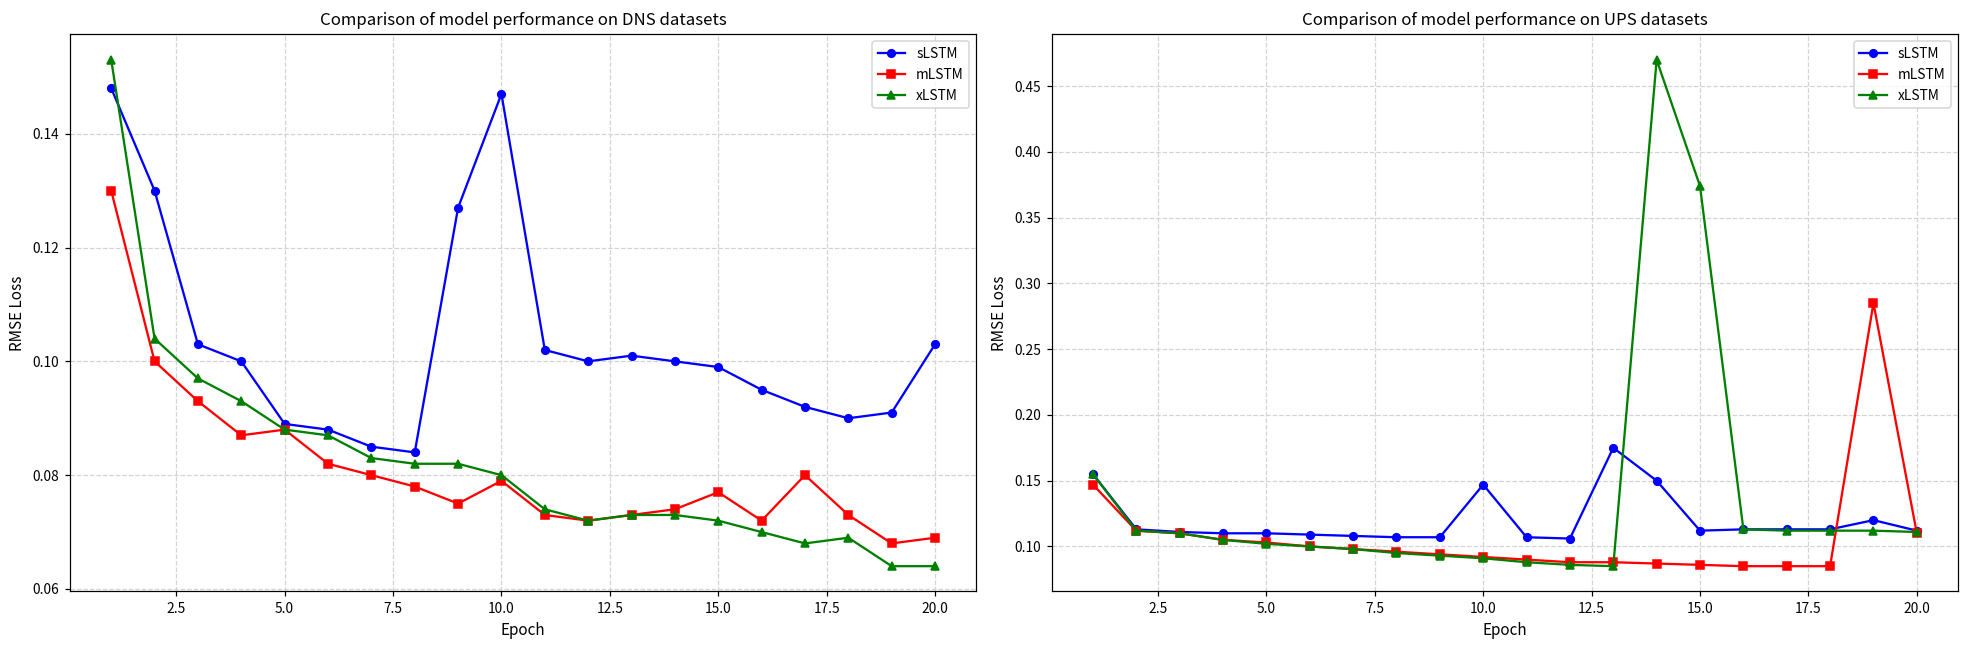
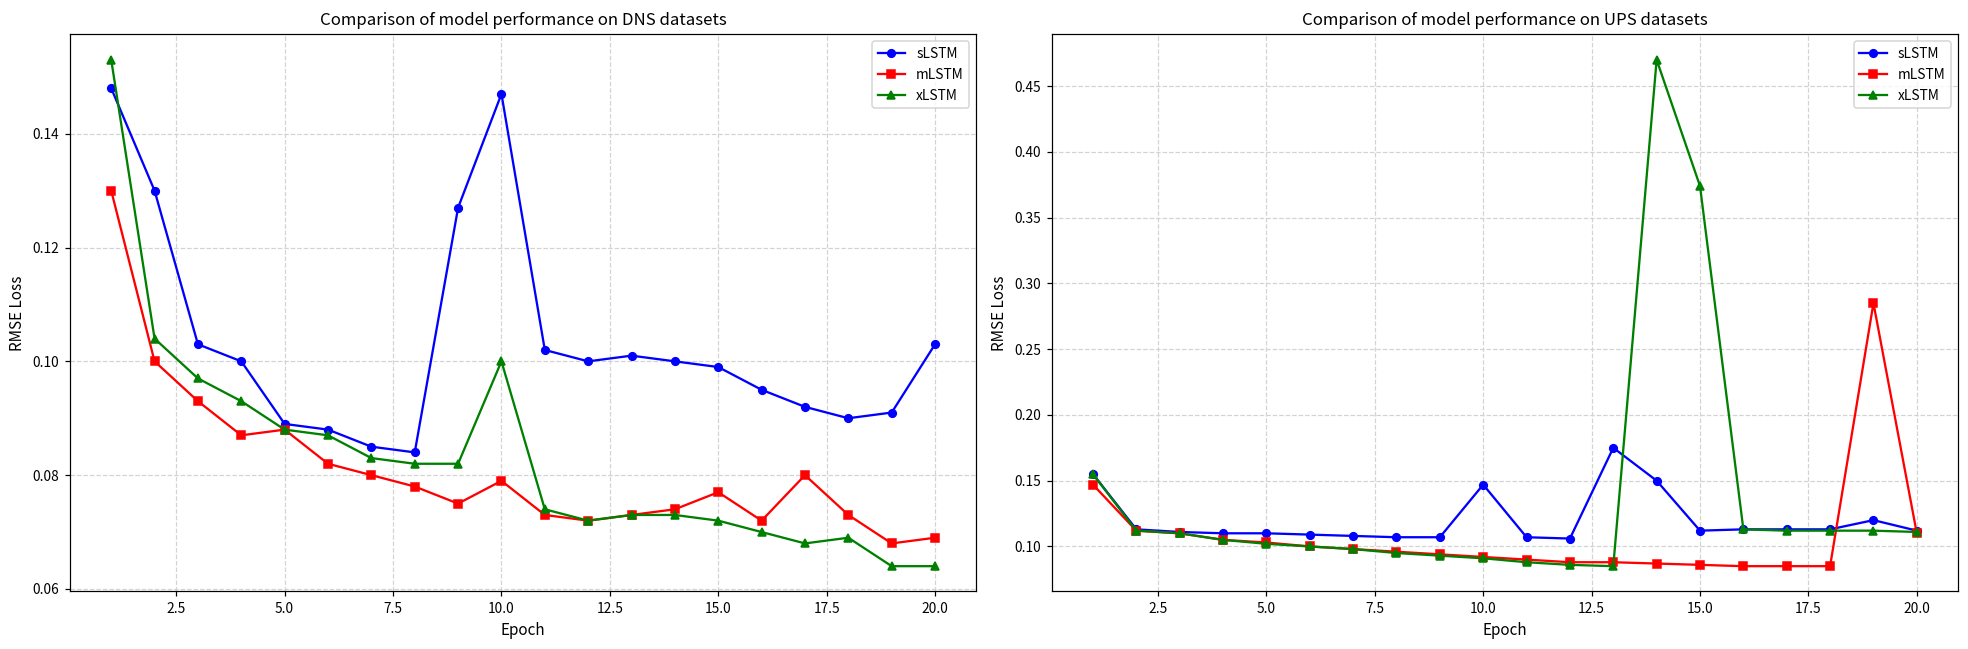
  {
    "Comparison of model performance on DNS datasets": {
      "sLSTM": {
        "5.0": 0.089,
        "10.0": 0.147,
        "15.0": 0.099,
        "20.0": 0.103
      },
      "mLSTM": {
        "10.0": 0.079,
        "15.0": 0.077,
        "20.0": 0.069
      },
      "xLSTM": {
-       "10.0": 0.08,
+       "10.0": 0.10,
        "15.0": 0.072,
        "20.0": 0.064
      }
    },
    "Comparison of model performance on UPS datasets": {
      "sLSTM": {
        "5.0": 0.110,
        "10.0": 0.147,
        "15.0": 0.112
      },
      "mLSTM": {
        "15.0": 0.086
      },
      "xLSTM": {
        "15.0": 0.374
      }
    }
  }
